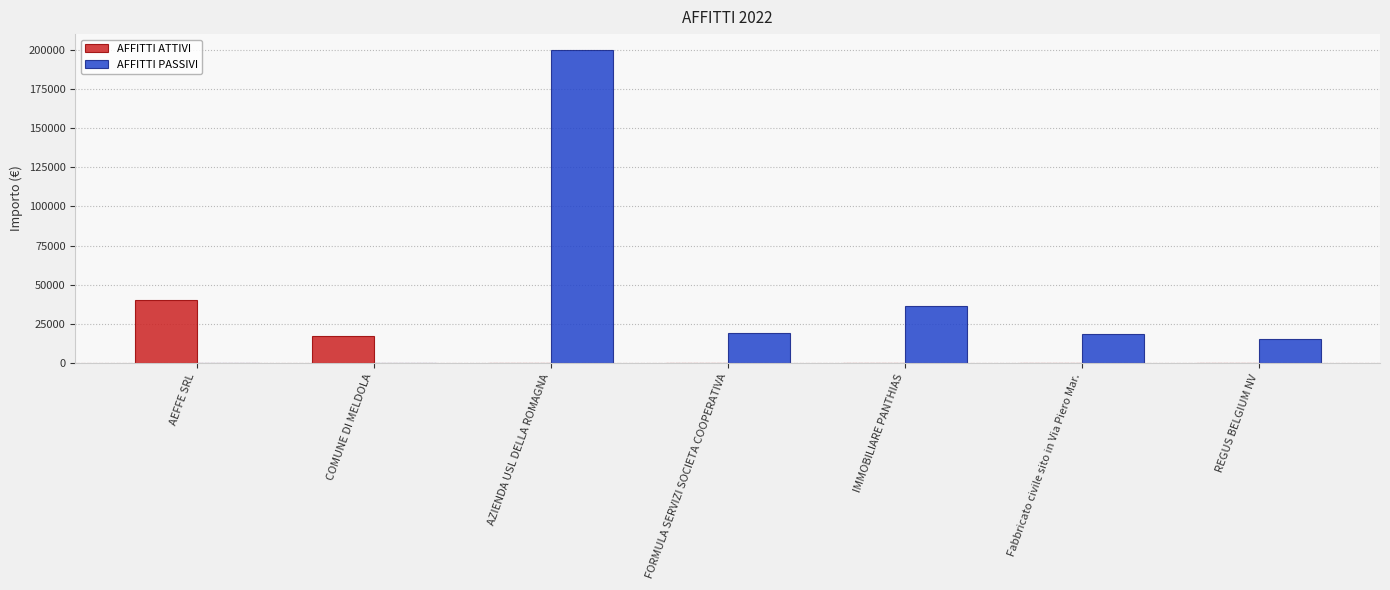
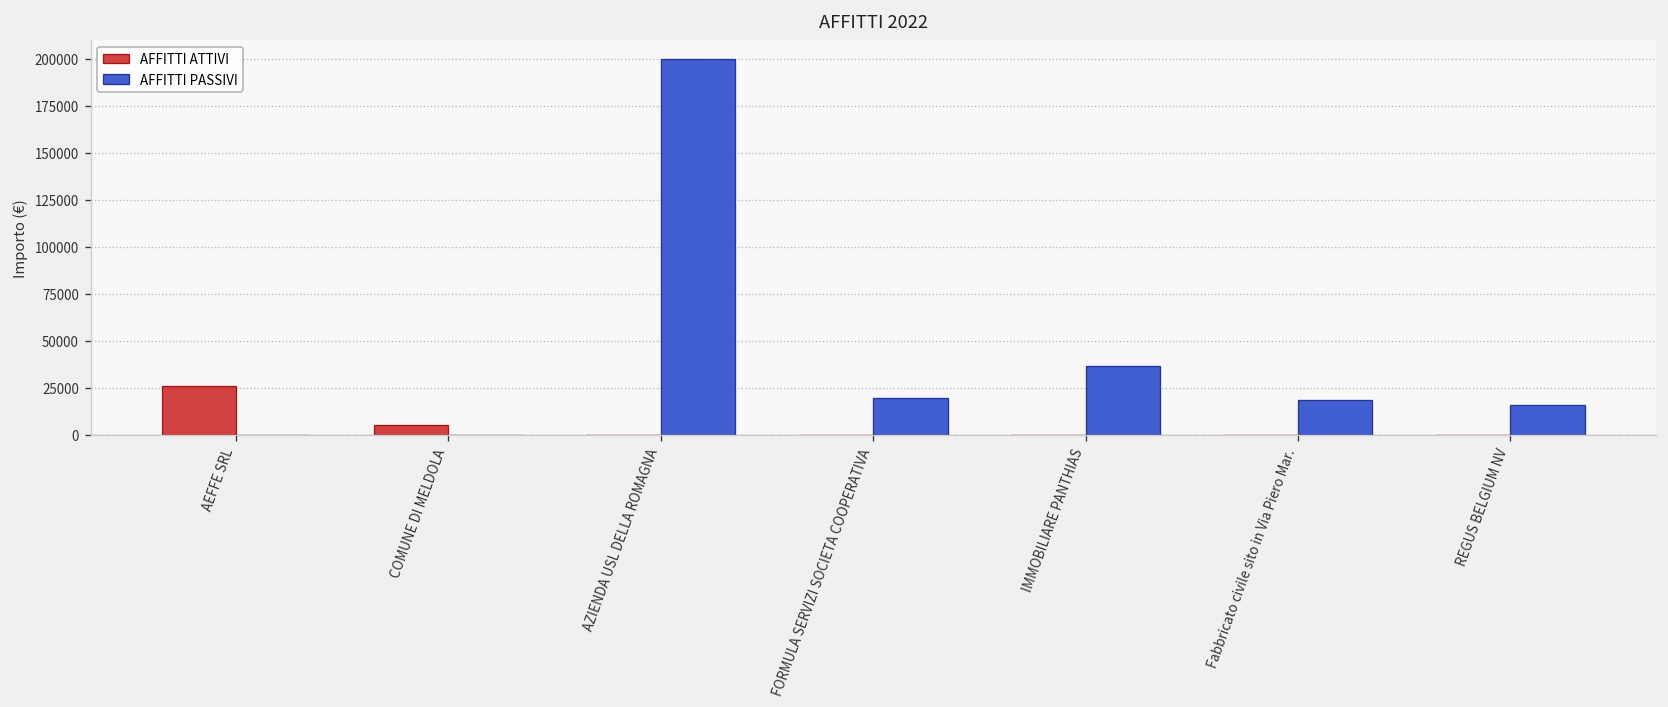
  {
    "AFFITTI ATTIVI": {
-     "AEFFE SRL": 40000,
-     "COMUNE DI MELDOLA": 17000,
+     "AEFFE SRL": 26000,
+     "COMUNE DI MELDOLA": 5000,
      "AZIENDA USL DELLA ROMAGNA": 0,
      "FORMULA SERVIZI SOCIETA COOPERATIVA": 0,
      "IMMOBILIARE PANTHIAS": 0,
      "Fabbricato civile sito in Via Piero Mar.": 0,
      "REGUS BELGIUM NV": 0
    },
    "AFFITTI PASSIVI": {
      "AEFFE SRL": 0,
      "COMUNE DI MELDOLA": 0,
      "AZIENDA USL DELLA ROMAGNA": 200000,
      "FORMULA SERVIZI SOCIETA COOPERATIVA": 19000,
      "IMMOBILIARE PANTHIAS": 37000,
      "Fabbricato civile sito in Via Piero Mar.": 19000,
      "REGUS BELGIUM NV": 15000
    }
  }
